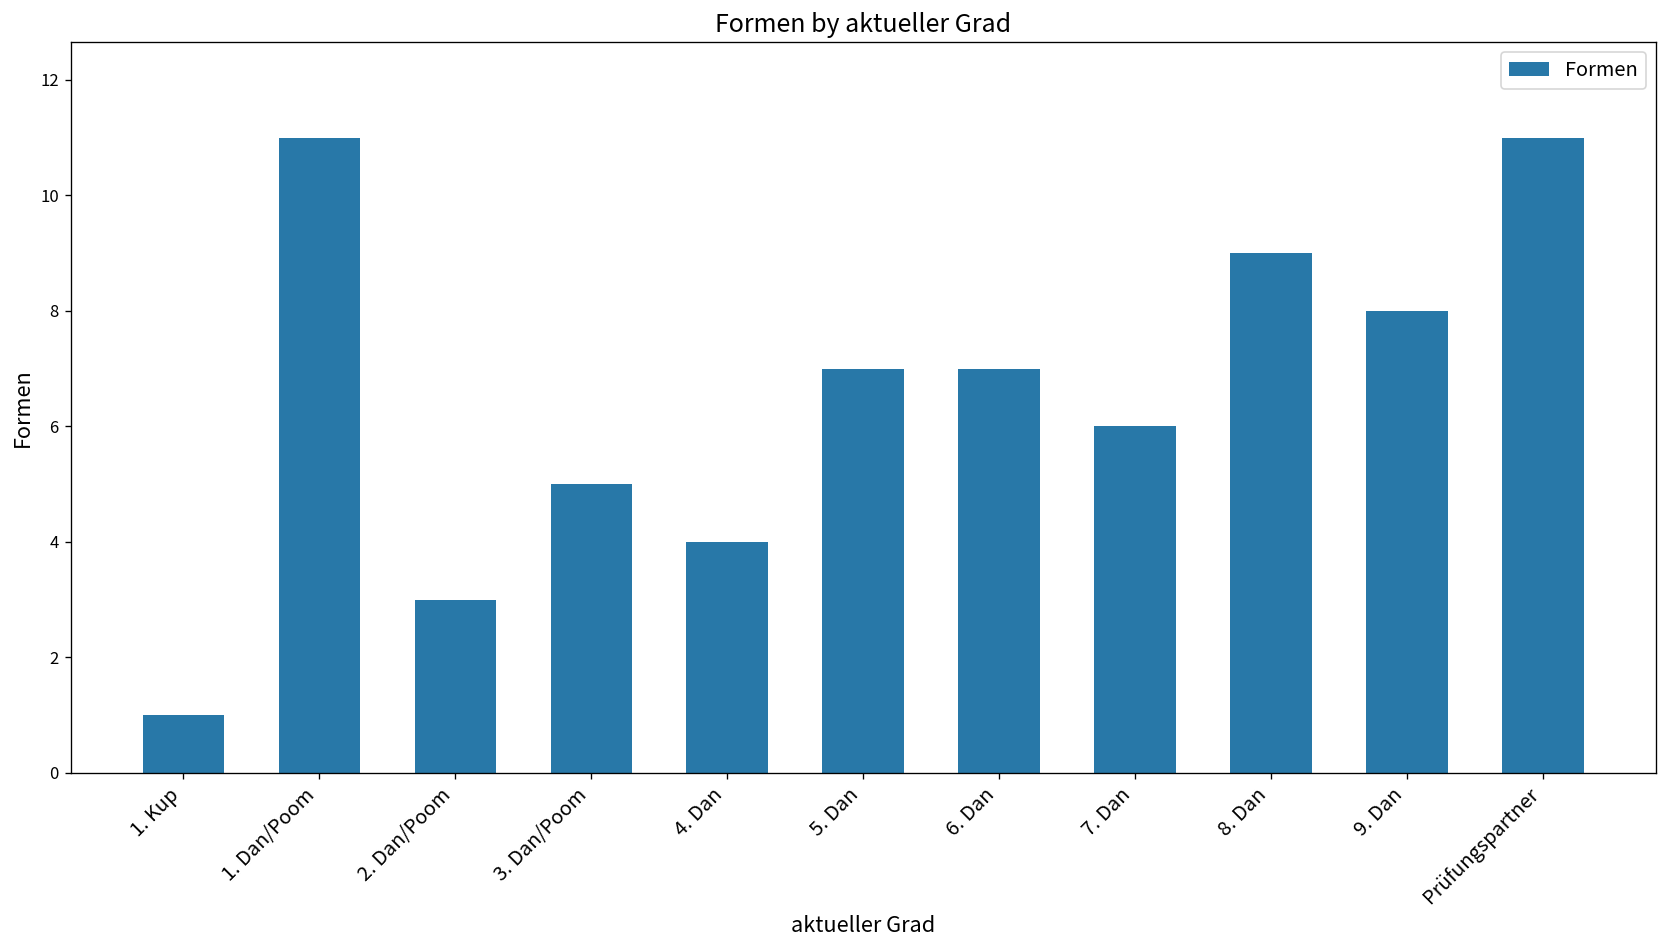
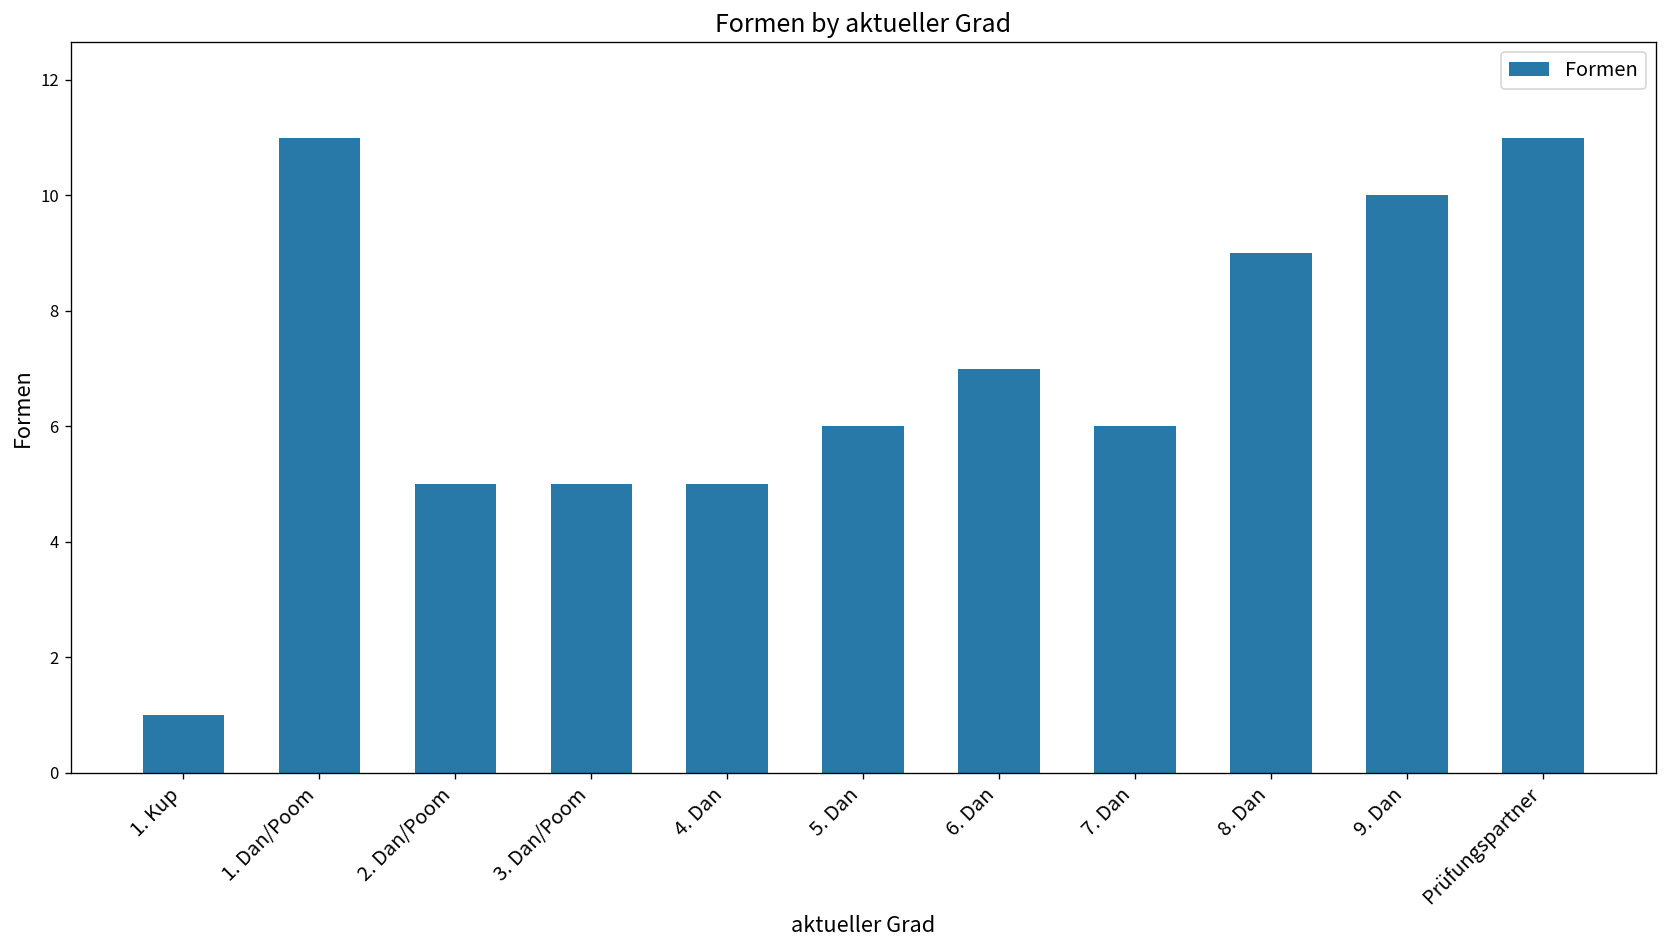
  {
    "1. Kup": 1,
    "1. Dan/Poom": 11,
-   "2. Dan/Poom": 3,
+   "2. Dan/Poom": 5,
    "3. Dan/Poom": 5,
-   "4. Dan": 4,
-   "5. Dan": 7,
+   "4. Dan": 5,
+   "5. Dan": 6,
    "6. Dan": 7,
    "7. Dan": 6,
    "8. Dan": 9,
-   "9. Dan": 8,
+   "9. Dan": 10,
    "Prüfungspartner": 11
  }
